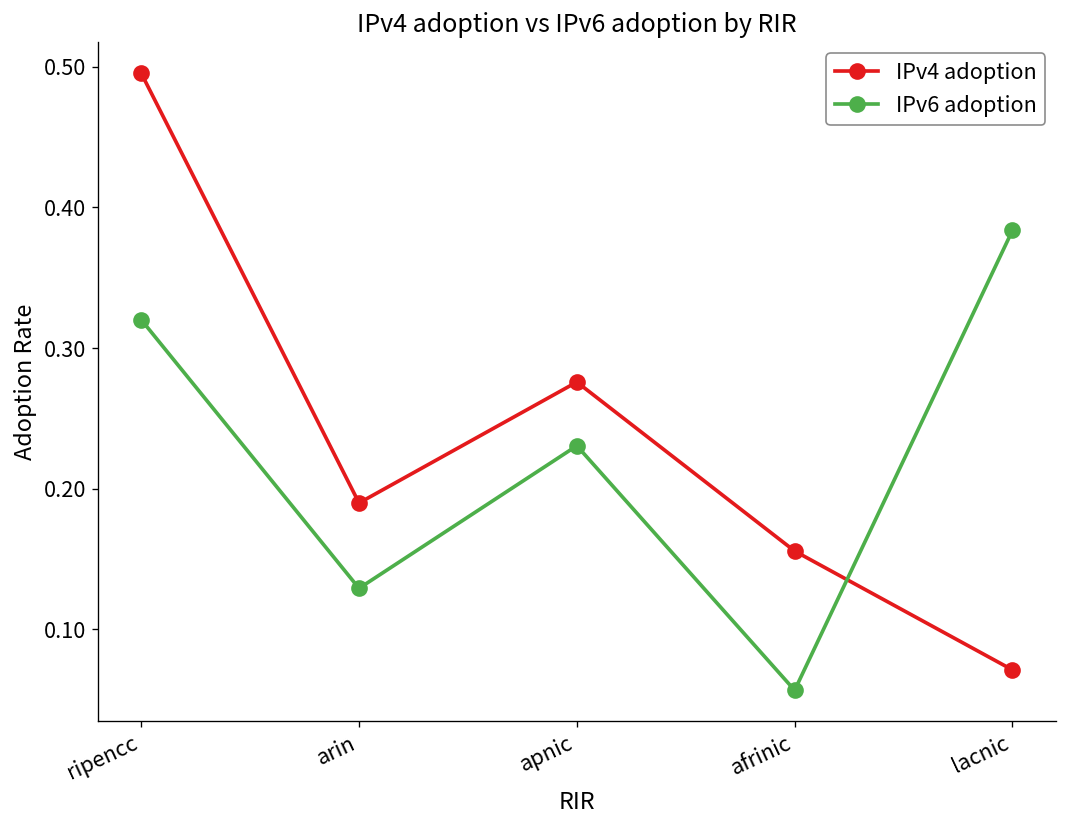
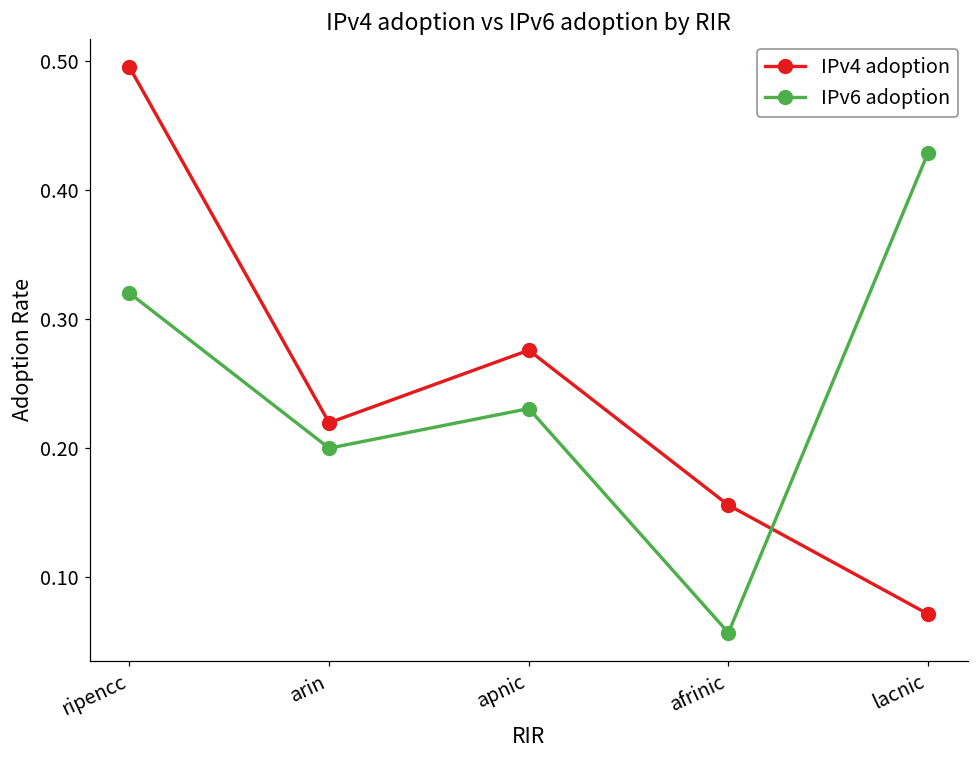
  {
    "IPv4 adoption": {
      "ripencc": 0.495,
-     "arin": 0.190,
+     "arin": 0.220,
      "apnic": 0.276,
      "afrinic": 0.156,
      "lacnic": 0.071
    },
    "IPv6 adoption": {
      "ripencc": 0.320,
-     "arin": 0.129,
+     "arin": 0.200,
      "apnic": 0.231,
      "afrinic": 0.057,
-     "lacnic": 0.384
+     "lacnic": 0.429
    }
  }
